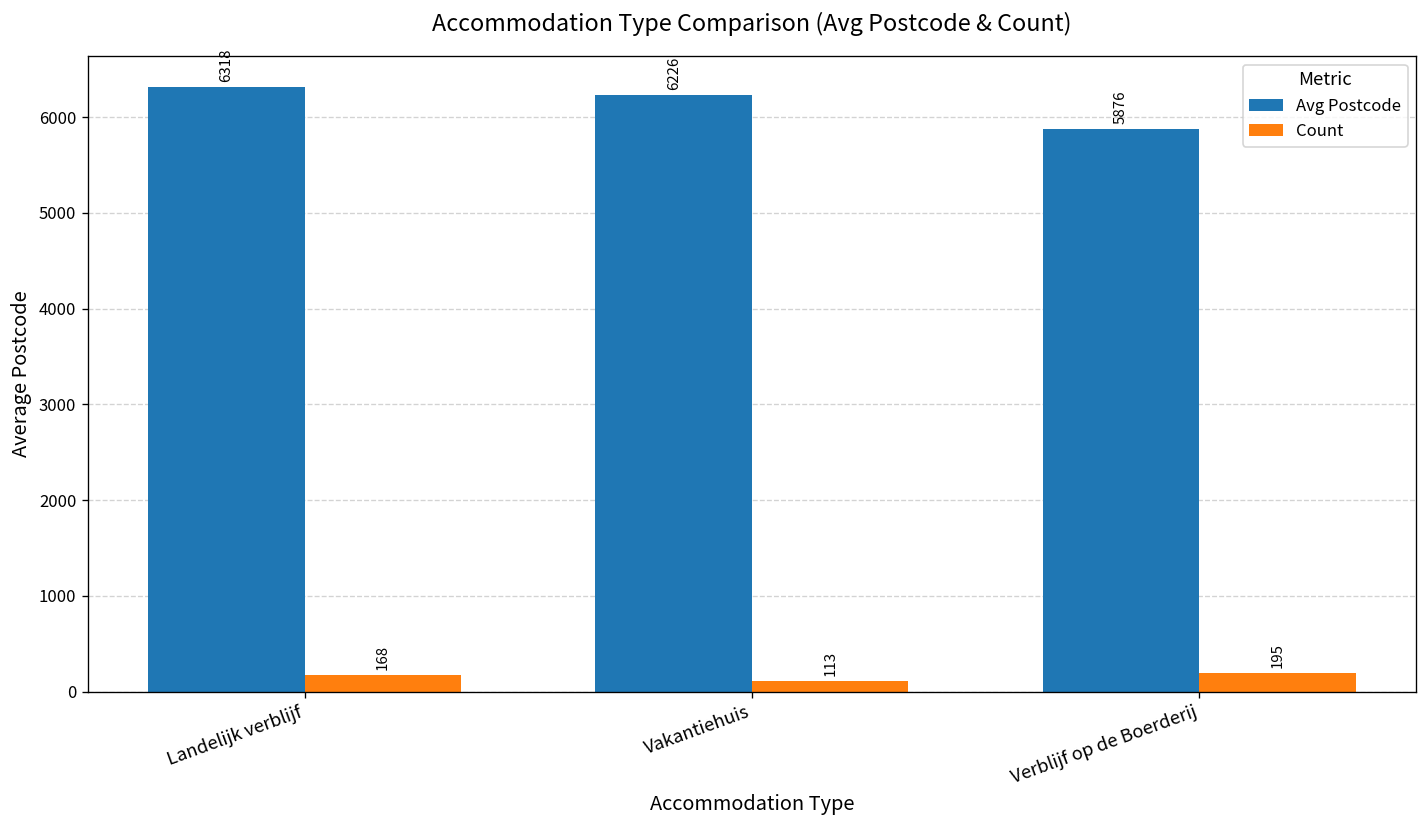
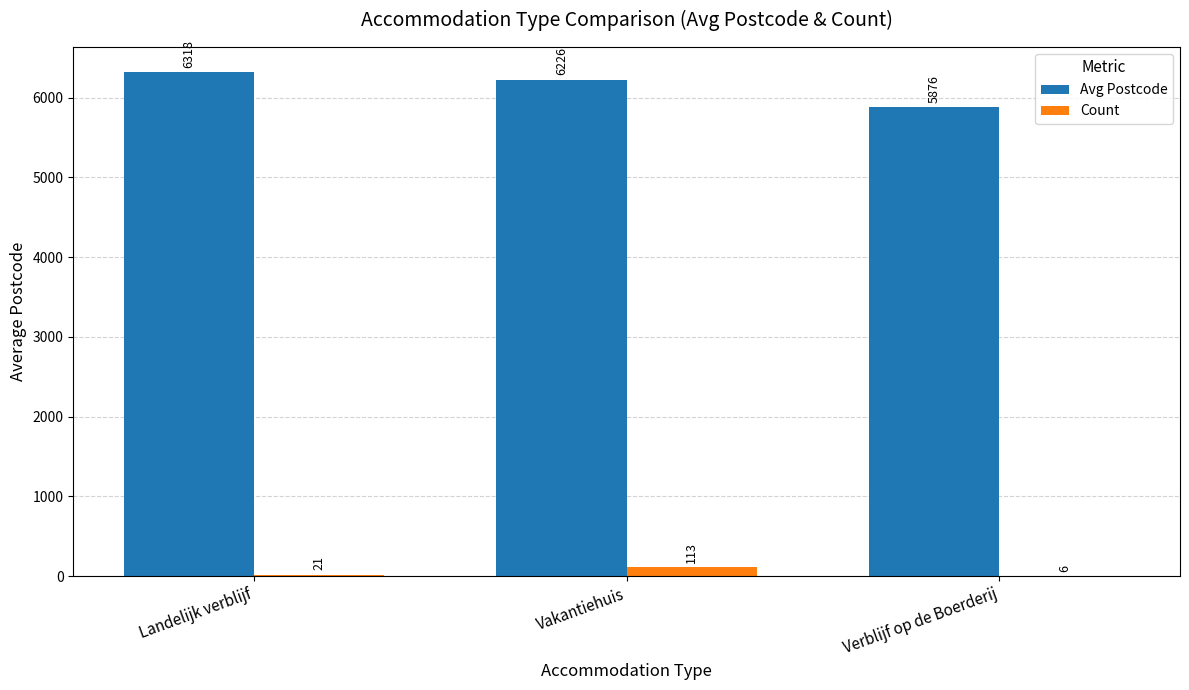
  {
    "Avg Postcode": {
      "Landelijk verblijf": 6318,
      "Vakantiehuis": 6226,
      "Verblijf op de Boerderij": 5876
    },
    "Count": {
-     "Landelijk verblijf": 168,
+     "Landelijk verblijf": 21,
      "Vakantiehuis": 113,
-     "Verblijf op de Boerderij": 195
+     "Verblijf op de Boerderij": 6
    }
  }
